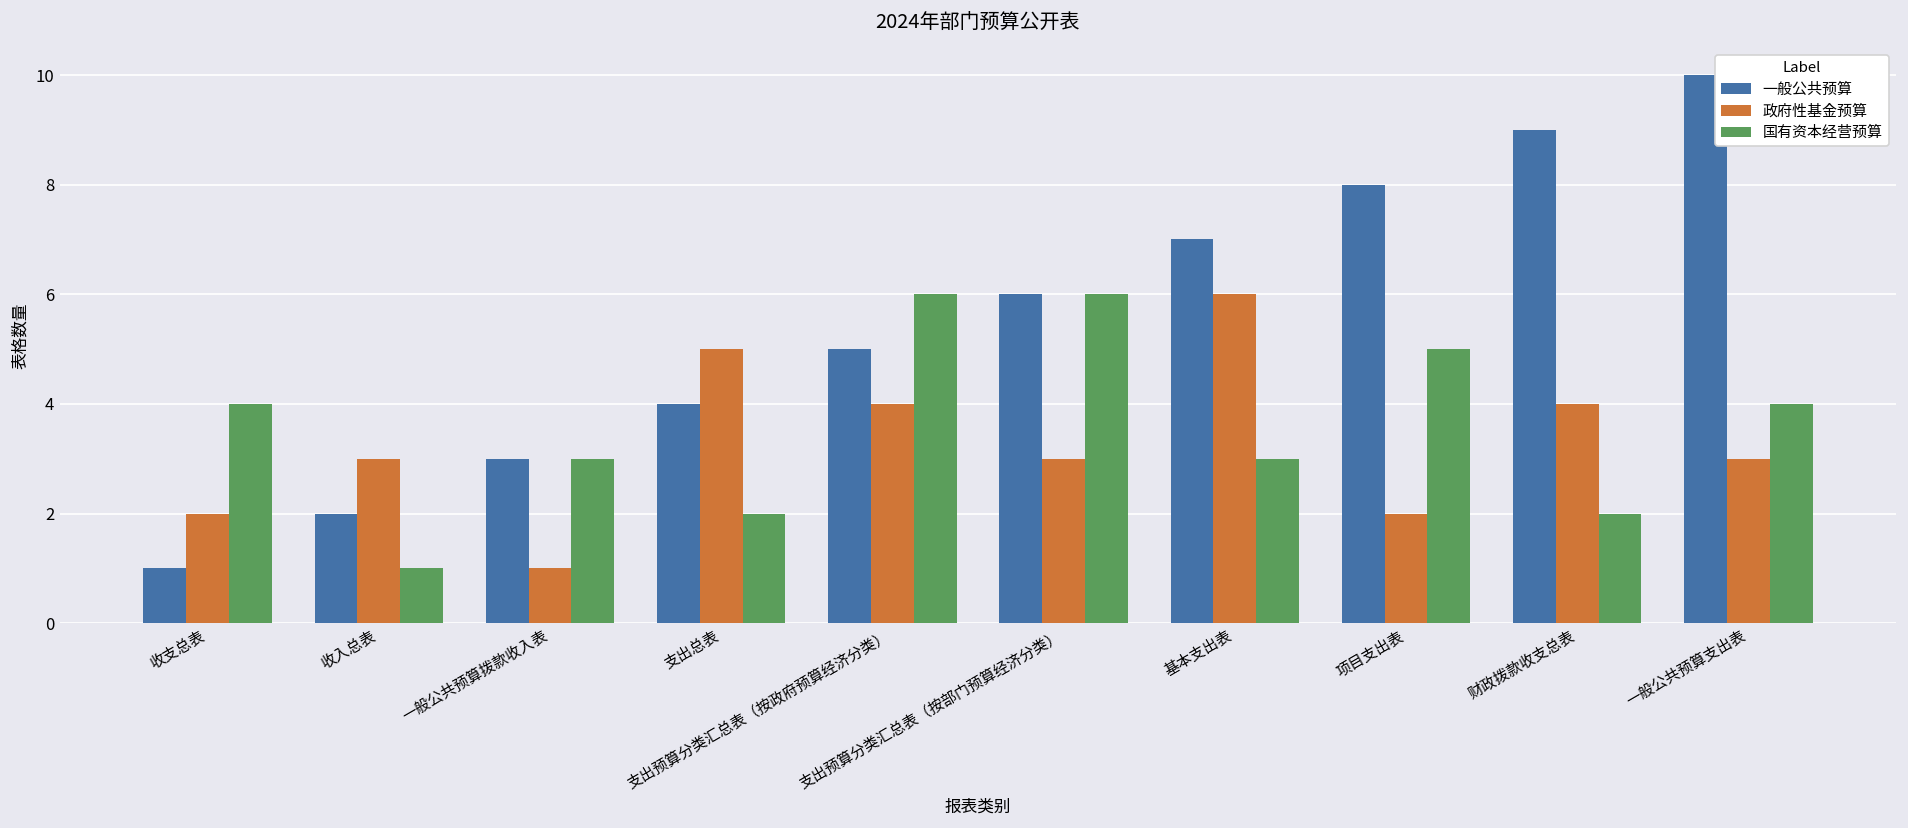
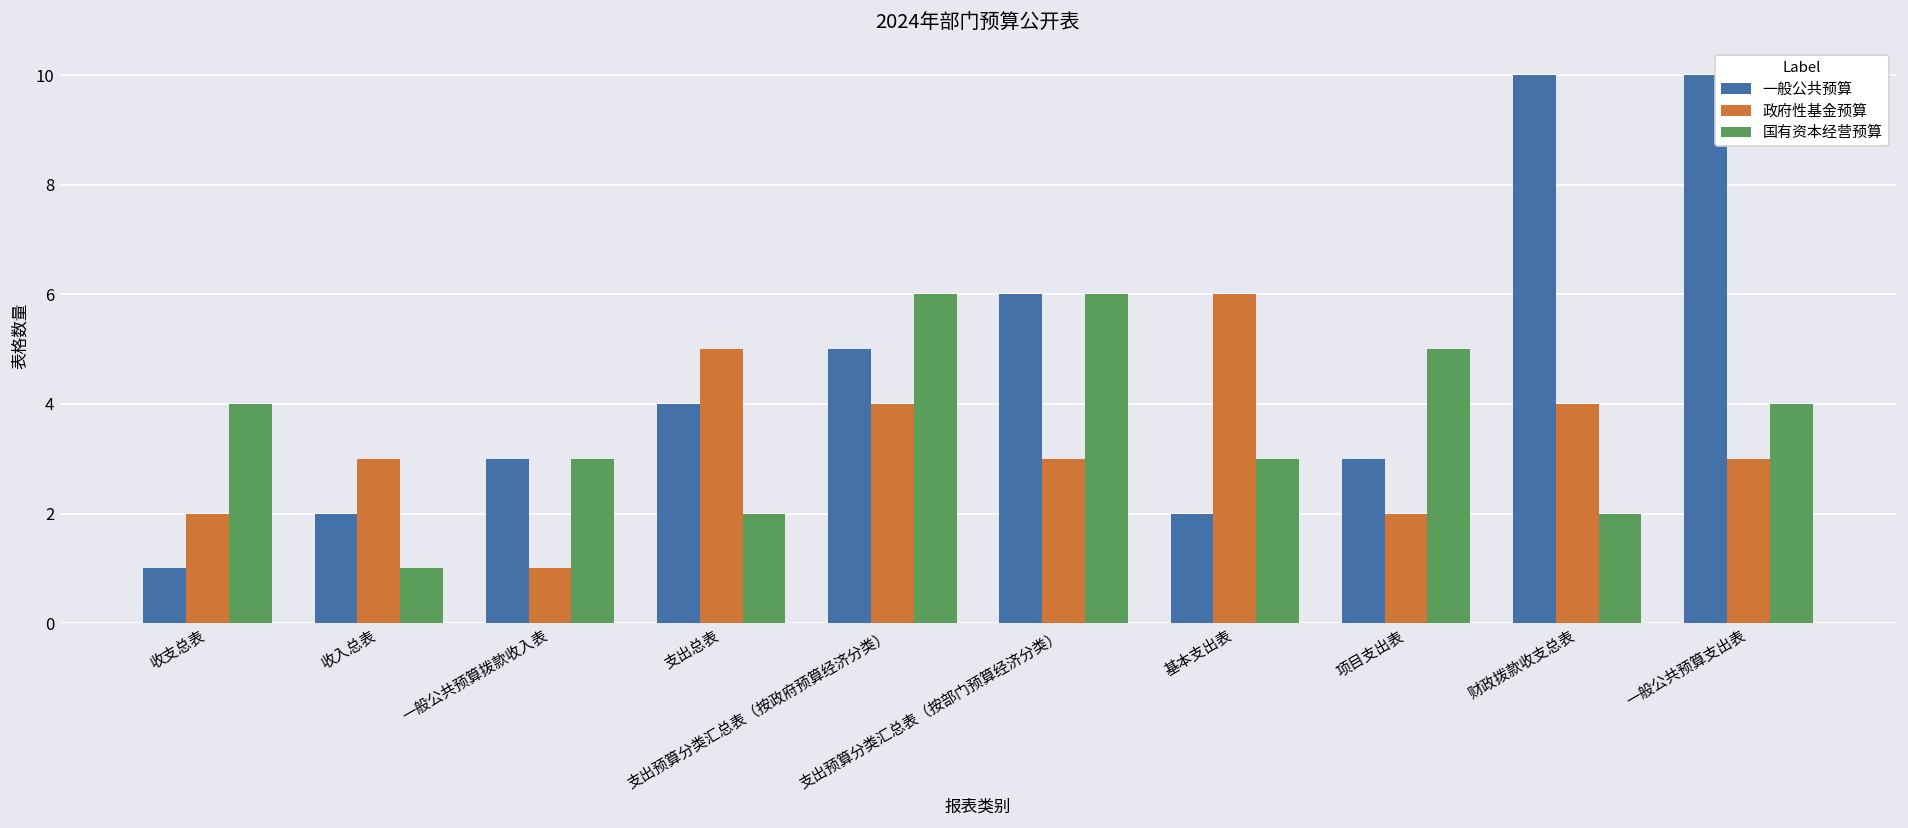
  {
    "一般公共预算": {
      "收支总表": 1,
      "收入总表": 2,
      "一般公共预算拨款收入表": 3,
      "支出总表": 4,
      "支出预算分类汇总表（按政府预算经济分类）": 5,
      "支出预算分类汇总表（按部门预算经济分类）": 6,
-     "基本支出表": 7,
-     "项目支出表": 8,
-     "财政拨款收支总表": 9,
+     "基本支出表": 2,
+     "项目支出表": 3,
+     "财政拨款收支总表": 10,
      "一般公共预算支出表": 10
    },
    "政府性基金预算": {
      "收支总表": 2,
      "收入总表": 3,
      "一般公共预算拨款收入表": 1,
      "支出总表": 5,
      "支出预算分类汇总表（按政府预算经济分类）": 4,
      "支出预算分类汇总表（按部门预算经济分类）": 3,
      "基本支出表": 6,
      "项目支出表": 2,
      "财政拨款收支总表": 4,
      "一般公共预算支出表": 3
    },
    "国有资本经营预算": {
      "收支总表": 4,
      "收入总表": 1,
      "一般公共预算拨款收入表": 3,
      "支出总表": 2,
      "支出预算分类汇总表（按政府预算经济分类）": 6,
      "支出预算分类汇总表（按部门预算经济分类）": 6,
      "基本支出表": 3,
      "项目支出表": 5,
      "财政拨款收支总表": 2,
      "一般公共预算支出表": 4
    }
  }
